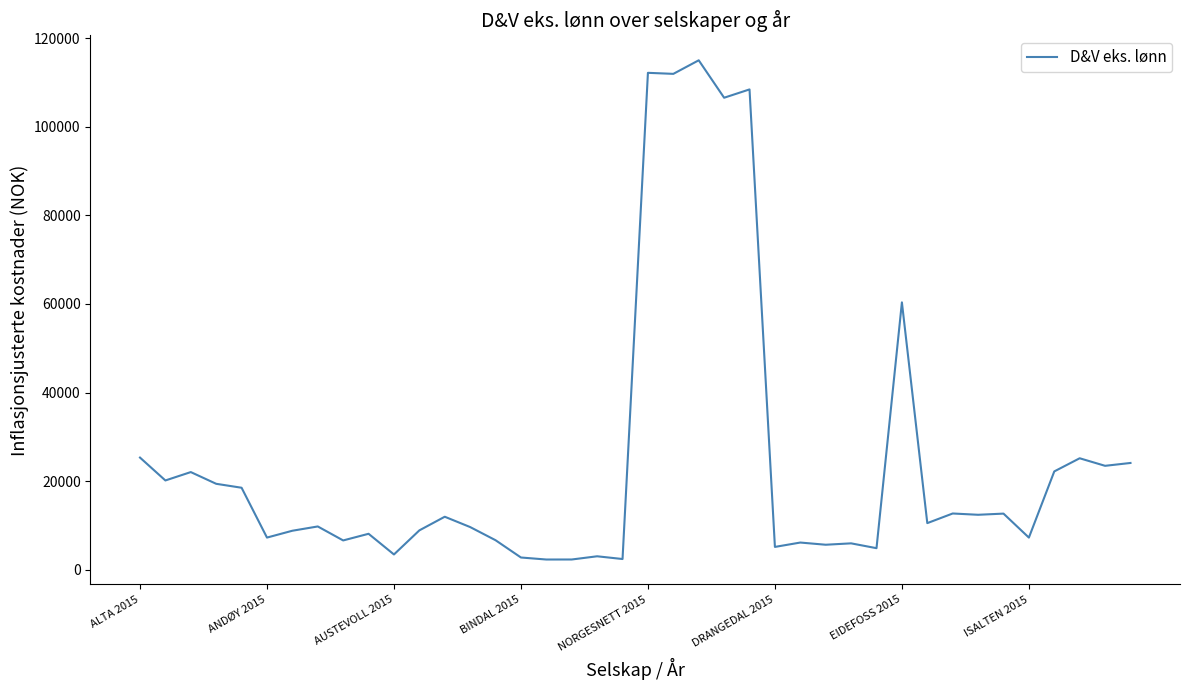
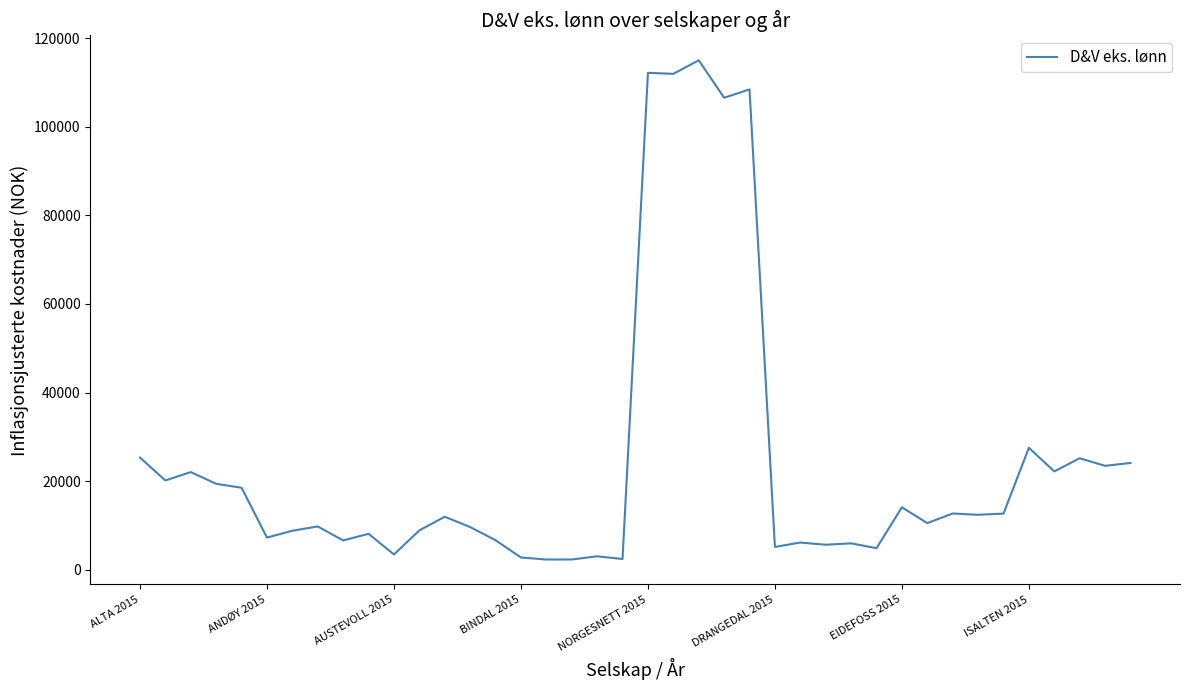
  {
    "ALTA 2015": 25000,
    "ANDØY 2015": 7000,
    "AUSTEVOLL 2015": 3000,
    "BINDAL 2015": 3000,
    "NORGESNETT 2015": 112000,
    "DRANGEDAL 2015": 5000,
-   "EIDEFOSS 2015": 60000,
-   "ISALTEN 2015": 7000
+   "EIDEFOSS 2015": 14000,
+   "ISALTEN 2015": 28000
  }
